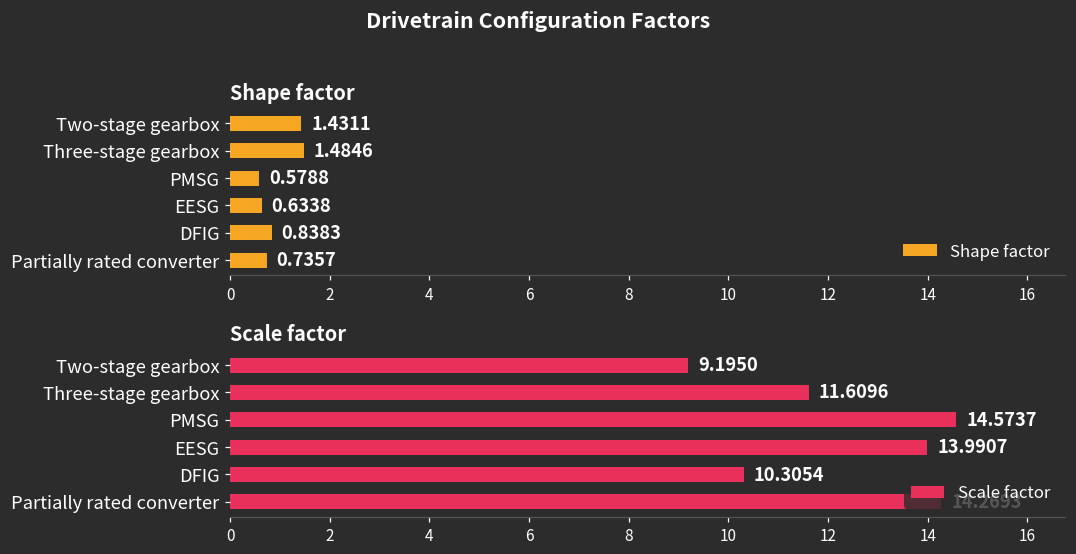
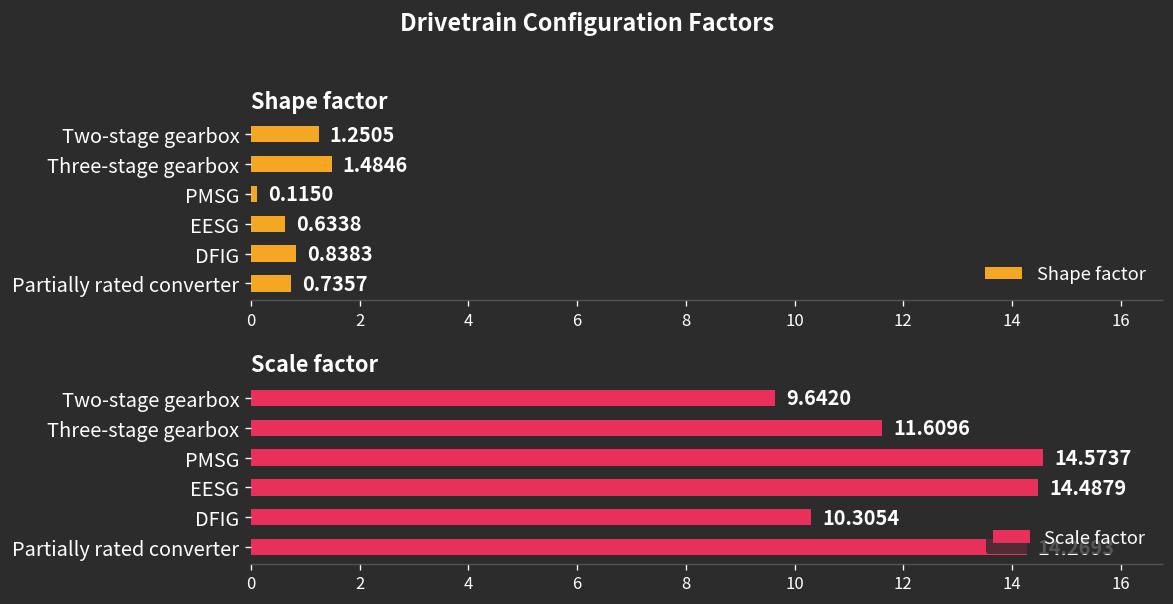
  {
    "Shape factor": {
-     "Two-stage gearbox": 1.4311,
+     "Two-stage gearbox": 1.2505,
      "Three-stage gearbox": 1.4846,
-     "PMSG": 0.5788,
+     "PMSG": 0.1150,
      "EESG": 0.6338,
      "DFIG": 0.8383,
      "Partially rated converter": 0.7357
    },
    "Scale factor": {
-     "Two-stage gearbox": 9.1950,
+     "Two-stage gearbox": 9.6420,
      "Three-stage gearbox": 11.6096,
      "PMSG": 14.5737,
-     "EESG": 13.9907,
+     "EESG": 14.4879,
      "DFIG": 10.3054
    }
  }
